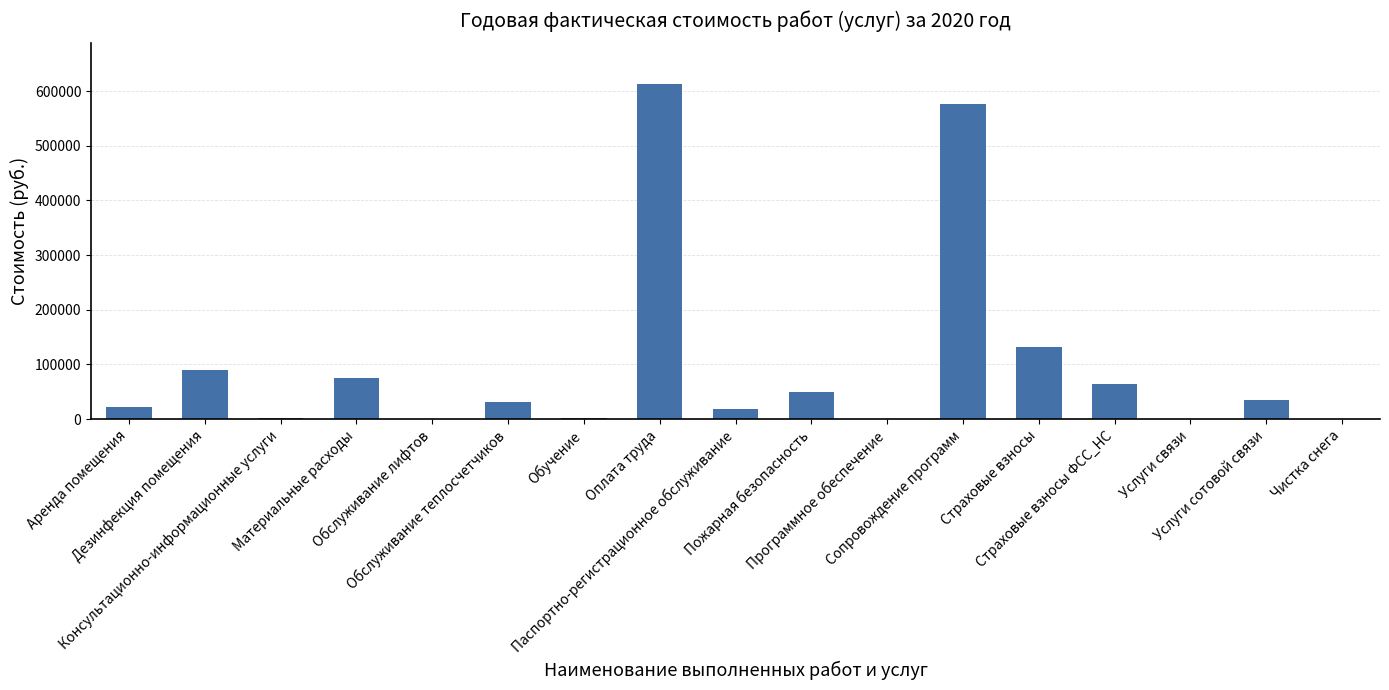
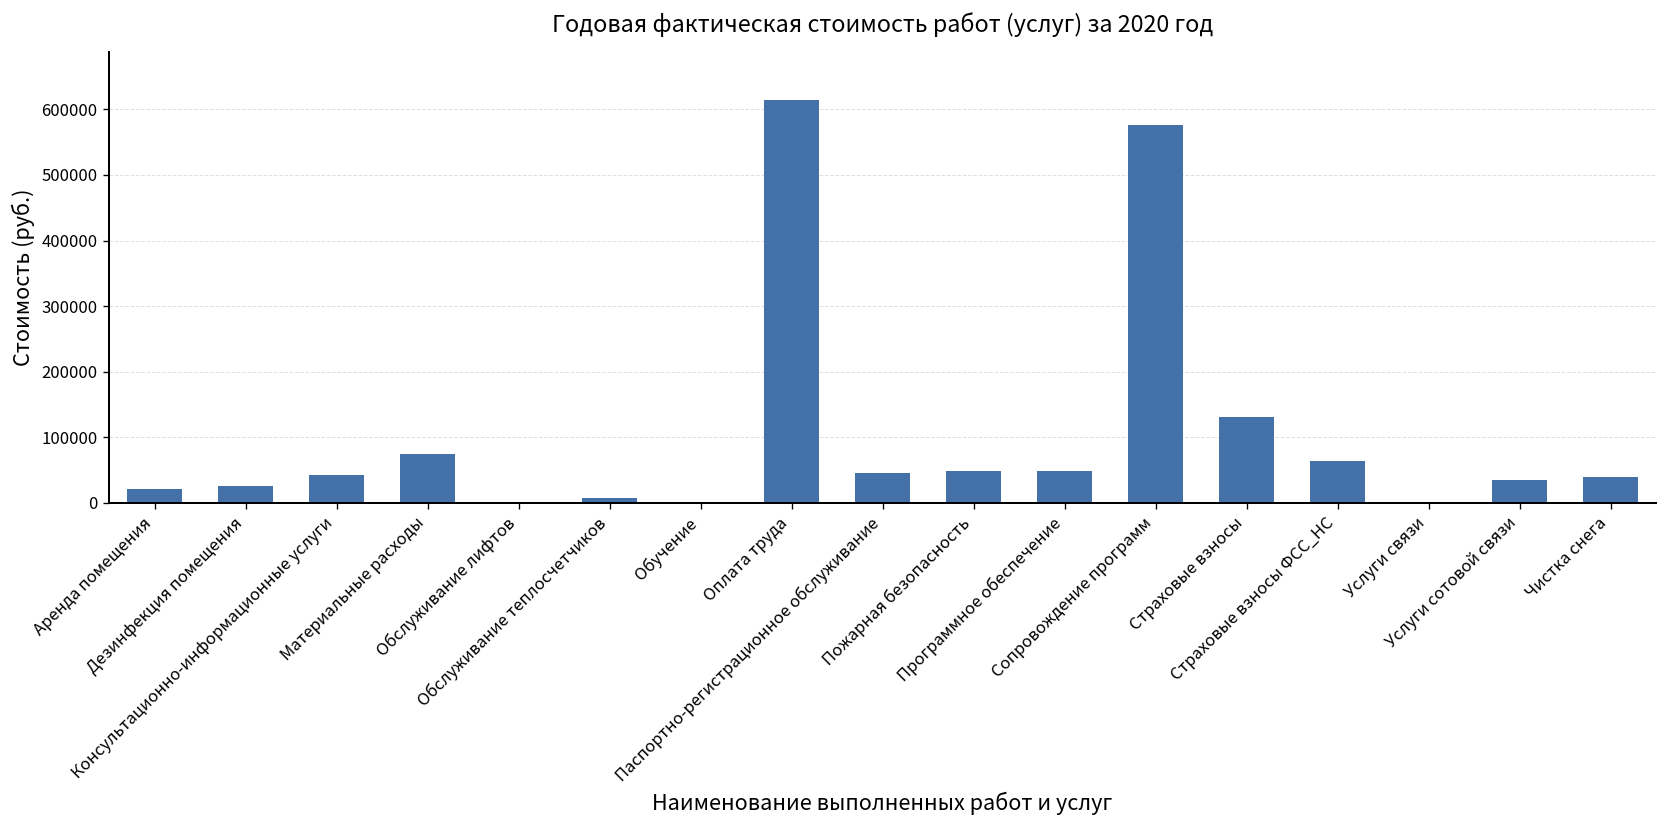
  {
    "Аренда помещения": 20000,
-   "Дезинфекция помещения": 90000,
-   "Консультационно-информационные услуги": 0,
+   "Дезинфекция помещения": 30000,
+   "Консультационно-информационные услуги": 40000,
    "Материальные расходы": 80000,
-   "Обслуживание теплосчетчиков": 30000,
+   "Обслуживание теплосчетчиков": 10000,
    "Оплата труда": 610000,
-   "Паспортно-регистрационное обслуживание": 20000,
+   "Паспортно-регистрационное обслуживание": 50000,
    "Пожарная безопасность": 50000,
-   "Программное обеспечение": 0,
+   "Программное обеспечение": 50000,
    "Сопровождение программ": 580000,
    "Страховые взносы": 130000,
    "Страховые взносы ФСС_НС": 60000,
    "Услуги сотовой связи": 30000,
-   "Чистка снега": 0
+   "Чистка снега": 40000
  }
